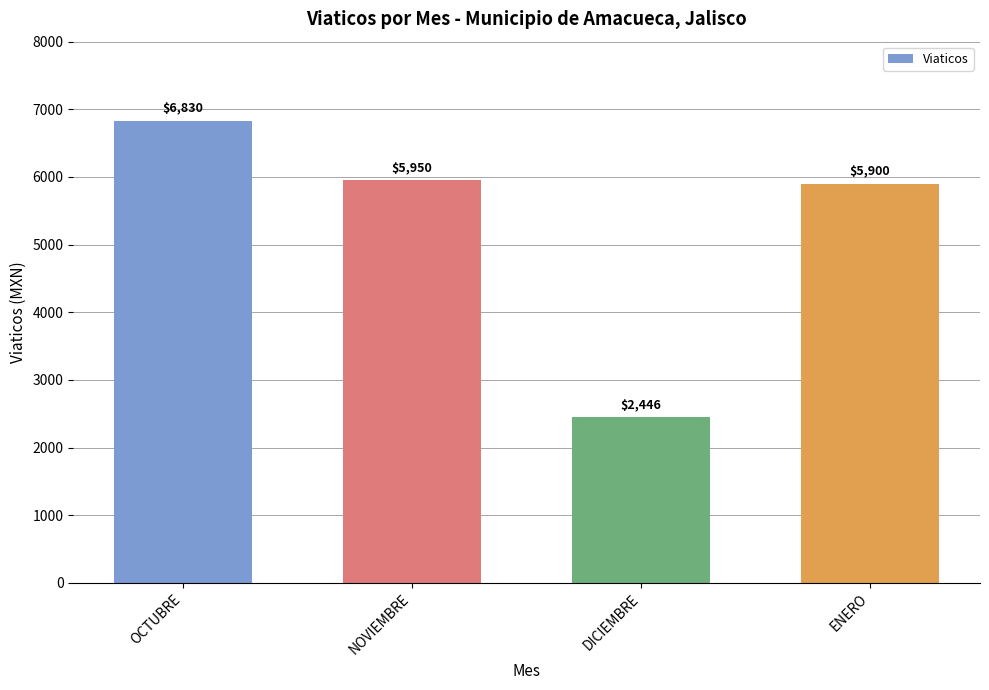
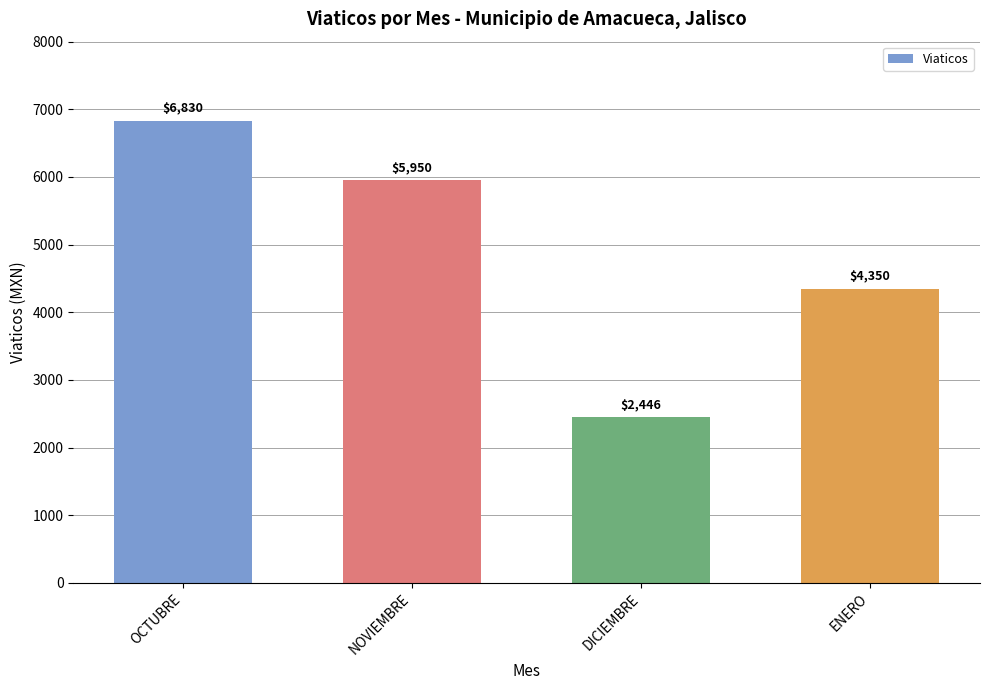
  {
    "OCTUBRE": "$6,830",
    "NOVIEMBRE": "$5,950",
    "DICIEMBRE": "$2,446",
-   "ENERO": "$5,900"
+   "ENERO": "$4,350"
  }
